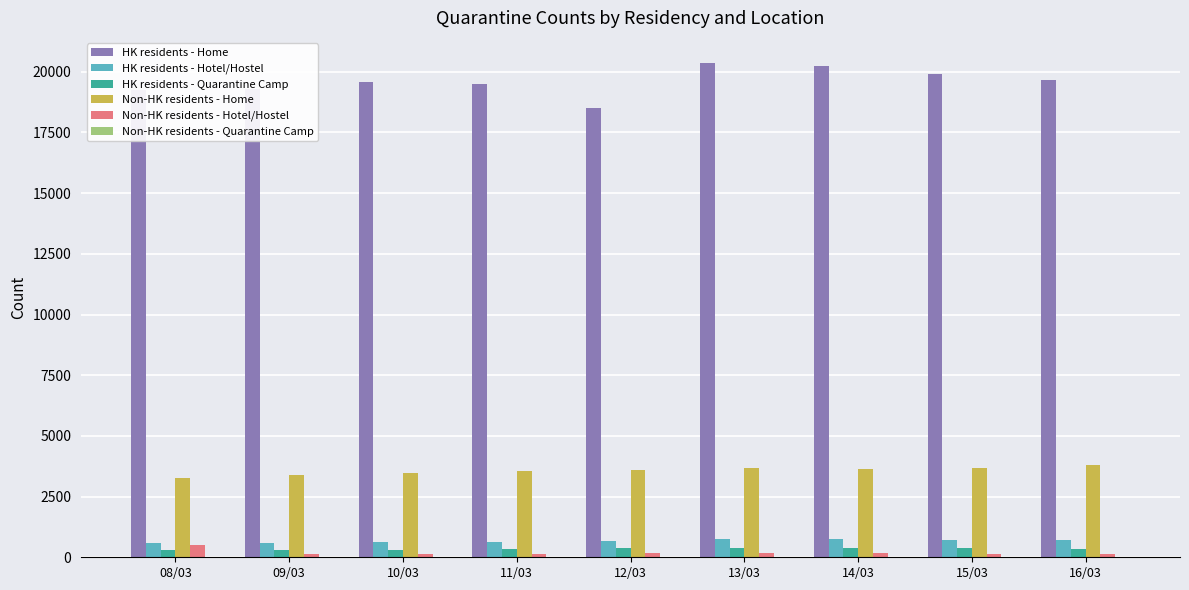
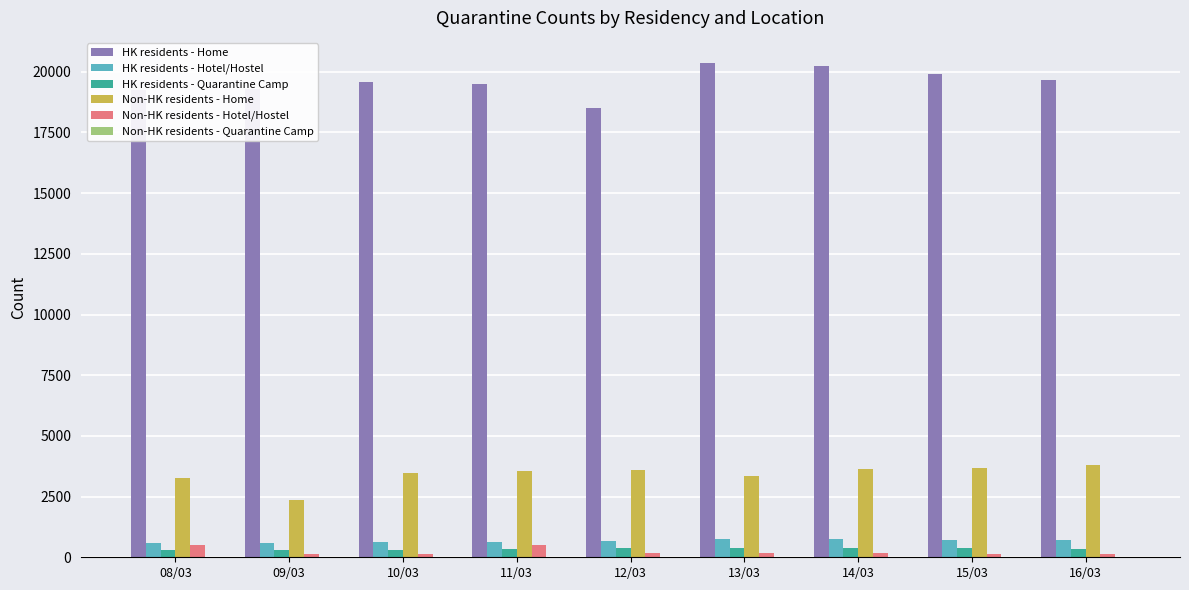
  {
    "HK residents - Home": {
      "10/03": 19600,
      "11/03": 19500,
      "12/03": 18500,
      "13/03": 20400,
      "14/03": 20200,
      "15/03": 19900,
      "16/03": 19600
    },
    "Non-HK residents - Home": {
      "08/03": 3300,
-     "09/03": 3400,
+     "09/03": 2400,
      "10/03": 3500,
      "11/03": 3600,
      "12/03": 3600,
-     "13/03": 3700,
+     "13/03": 3300,
      "14/03": 3600,
      "15/03": 3700,
      "16/03": 3800
    },
    "Non-HK residents - Hotel/Hostel": {
      "08/03": 500,
      "09/03": 100,
      "10/03": 100,
-     "11/03": 100,
+     "11/03": 500,
      "12/03": 200,
      "13/03": 200,
      "14/03": 200,
      "15/03": 200,
      "16/03": 200
    },
    "Non-HK residents - Quarantine Camp": {
      "08/03": 0,
      "09/03": 0
    }
  }
